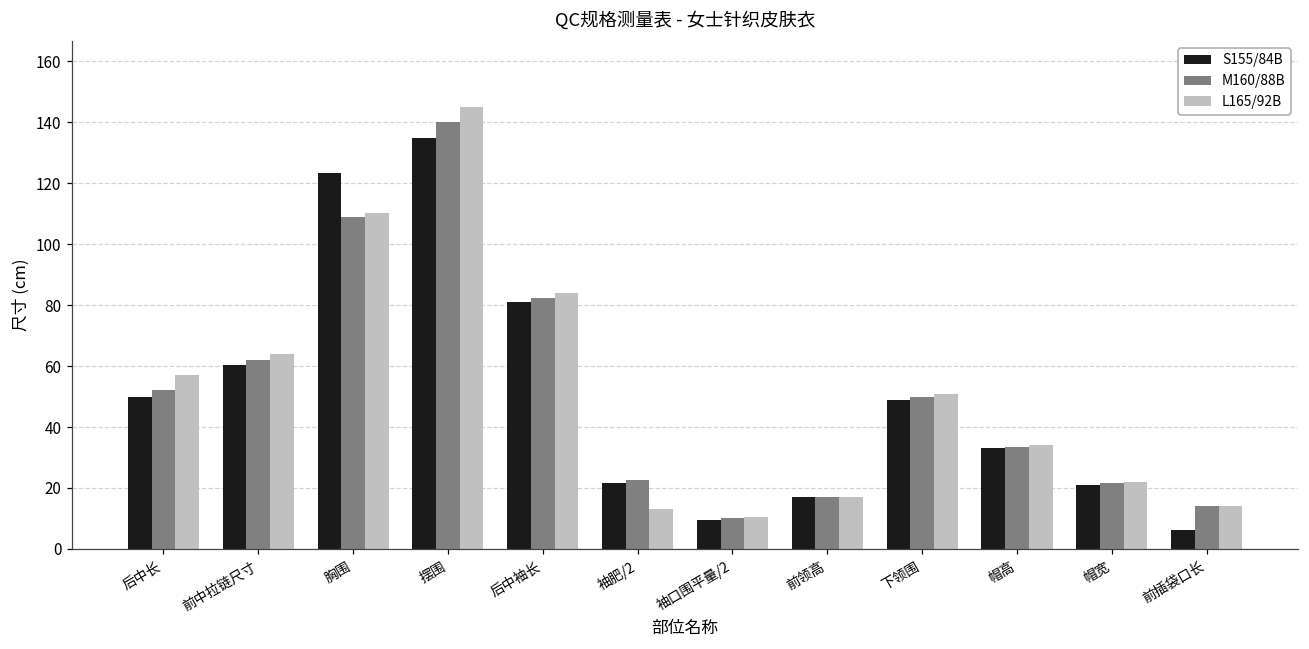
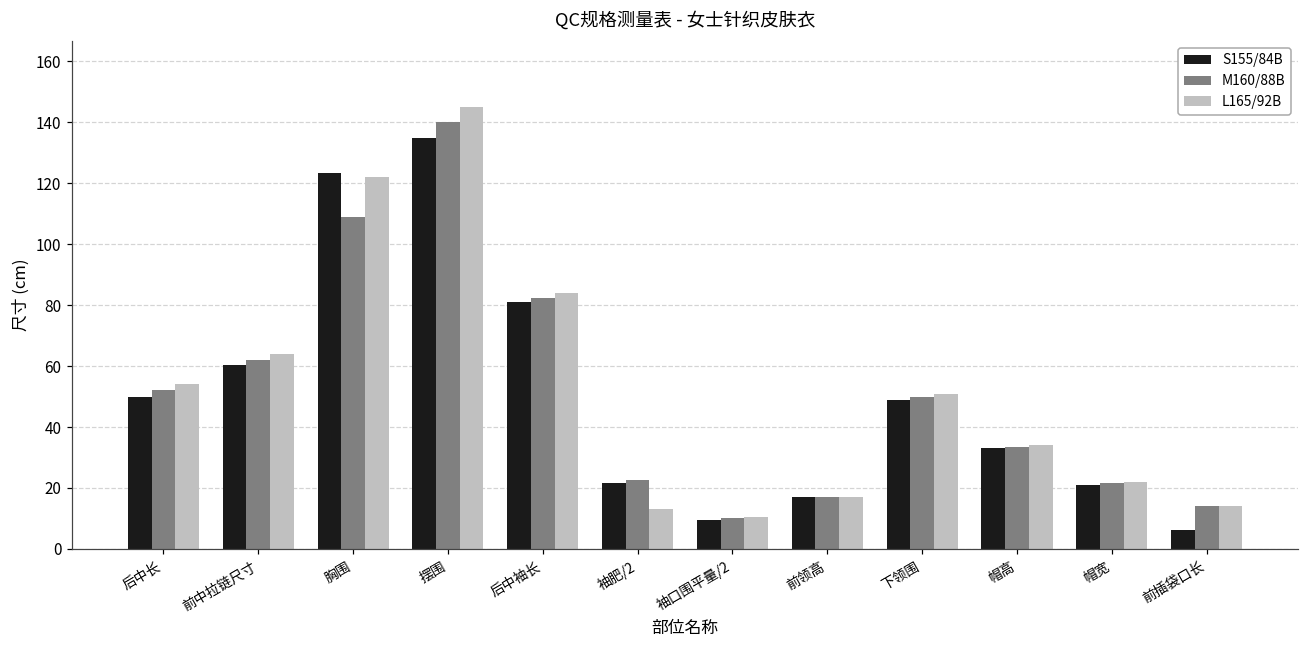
  {
    "S155/84B": {
      "后中长": 50,
      "前中拉链尺寸": 61,
      "胸围": 123,
      "摆围": 135,
      "后中袖长": 81,
      "袖肥/2": 22,
      "袖口围平量/2": 10,
      "前领高": 17,
      "下领围": 49,
      "帽高": 33,
      "帽宽": 21,
      "前插袋口长": 6
    },
    "M160/88B": {
      "后中长": 52,
      "前中拉链尺寸": 62,
      "胸围": 109,
      "摆围": 140,
      "后中袖长": 83,
      "袖肥/2": 23,
      "袖口围平量/2": 10,
      "前领高": 17,
      "下领围": 50,
      "帽高": 34,
      "帽宽": 22,
      "前插袋口长": 14
    },
    "L165/92B": {
-     "后中长": 57,
+     "后中长": 54,
      "前中拉链尺寸": 64,
-     "胸围": 110,
+     "胸围": 122,
      "摆围": 145,
      "后中袖长": 84,
      "袖肥/2": 13,
      "袖口围平量/2": 11,
      "前领高": 17,
      "下领围": 51,
      "帽高": 34,
      "帽宽": 22,
      "前插袋口长": 14
    }
  }
